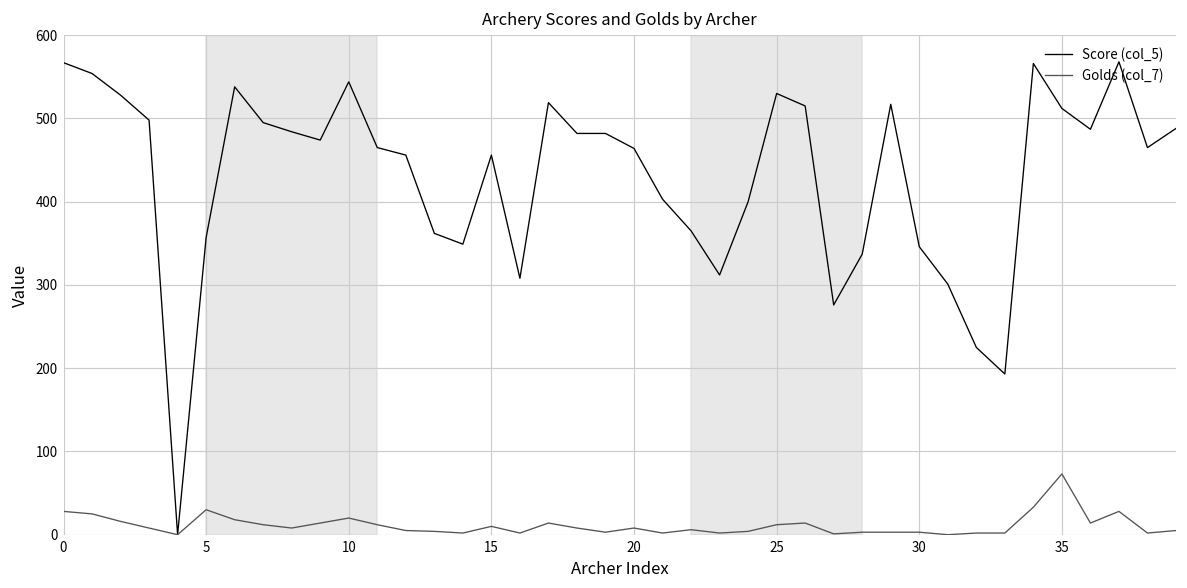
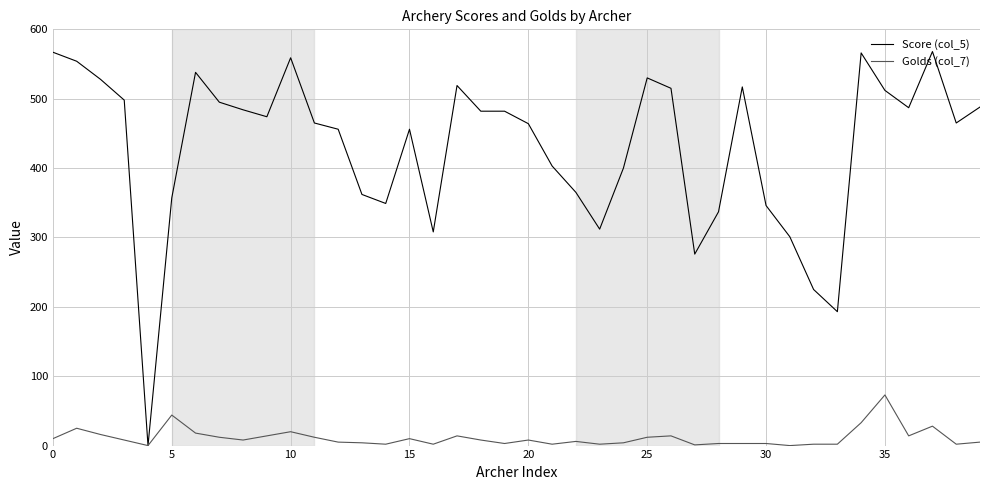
  {
    "Score (col_5)": {
      "0": 570,
      "5": 360,
-     "10": 540,
+     "10": 560,
      "15": 460,
      "20": 460,
      "25": 530,
      "30": 350,
      "35": 510
    },
    "Golds (col_7)": {
-     "0": 30,
-     "5": 30,
+     "0": 10,
+     "5": 40,
      "10": 20,
      "15": 10,
      "20": 10,
      "25": 10,
      "30": 0,
      "35": 70
    }
  }
